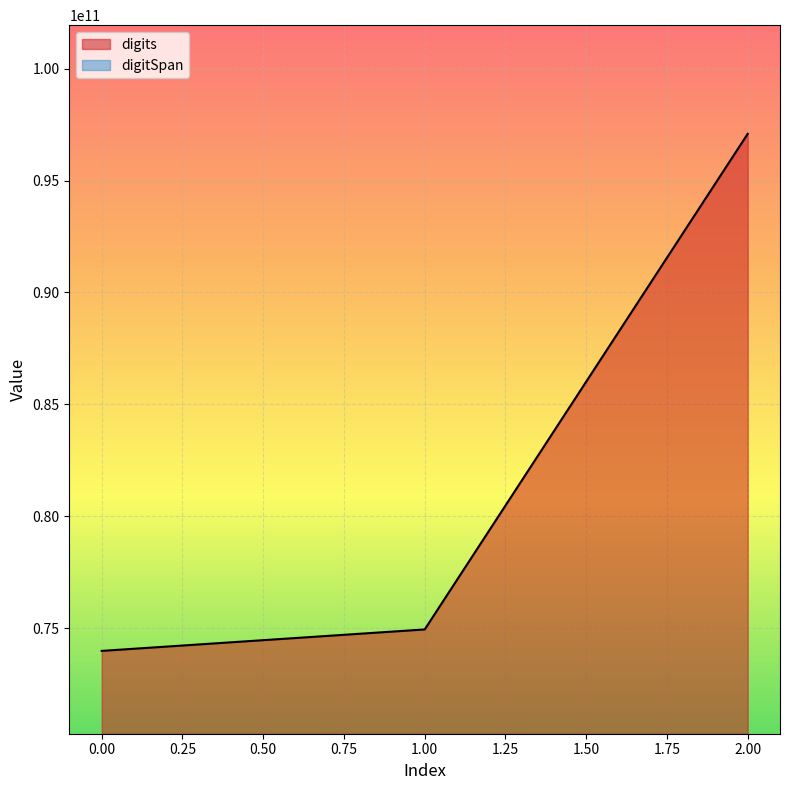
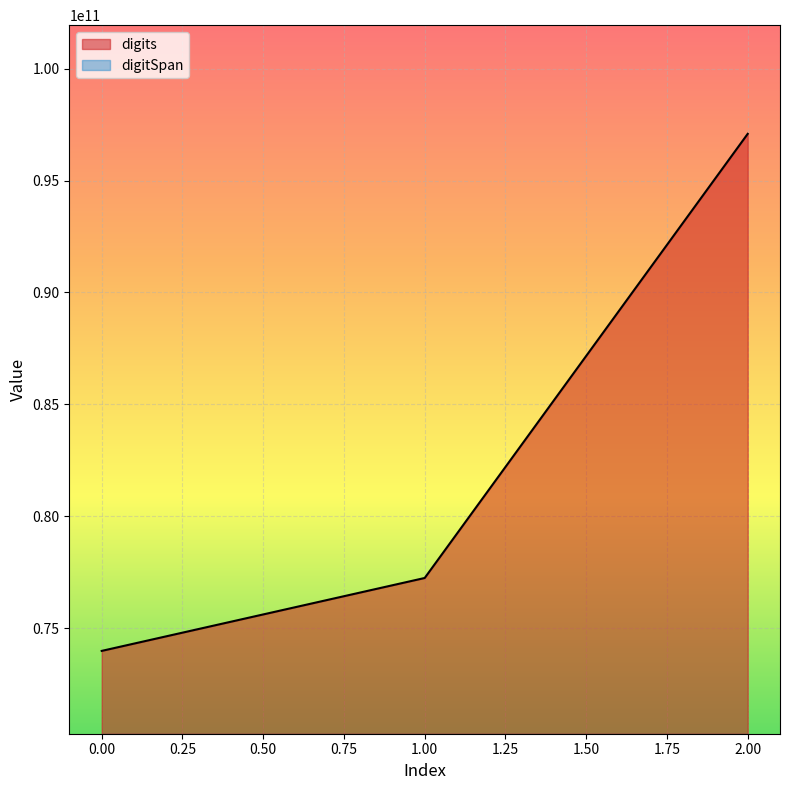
  {
    "digits": {
      "0.00": 74000000000,
-     "1.00": 74900000000,
+     "1.00": 77200000000,
      "2.00": 97100000000
    },
    "digitSpan": {
      "0.00": 70300000000,
      "1.00": 70300000000,
      "2.00": 70300000000
    }
  }
